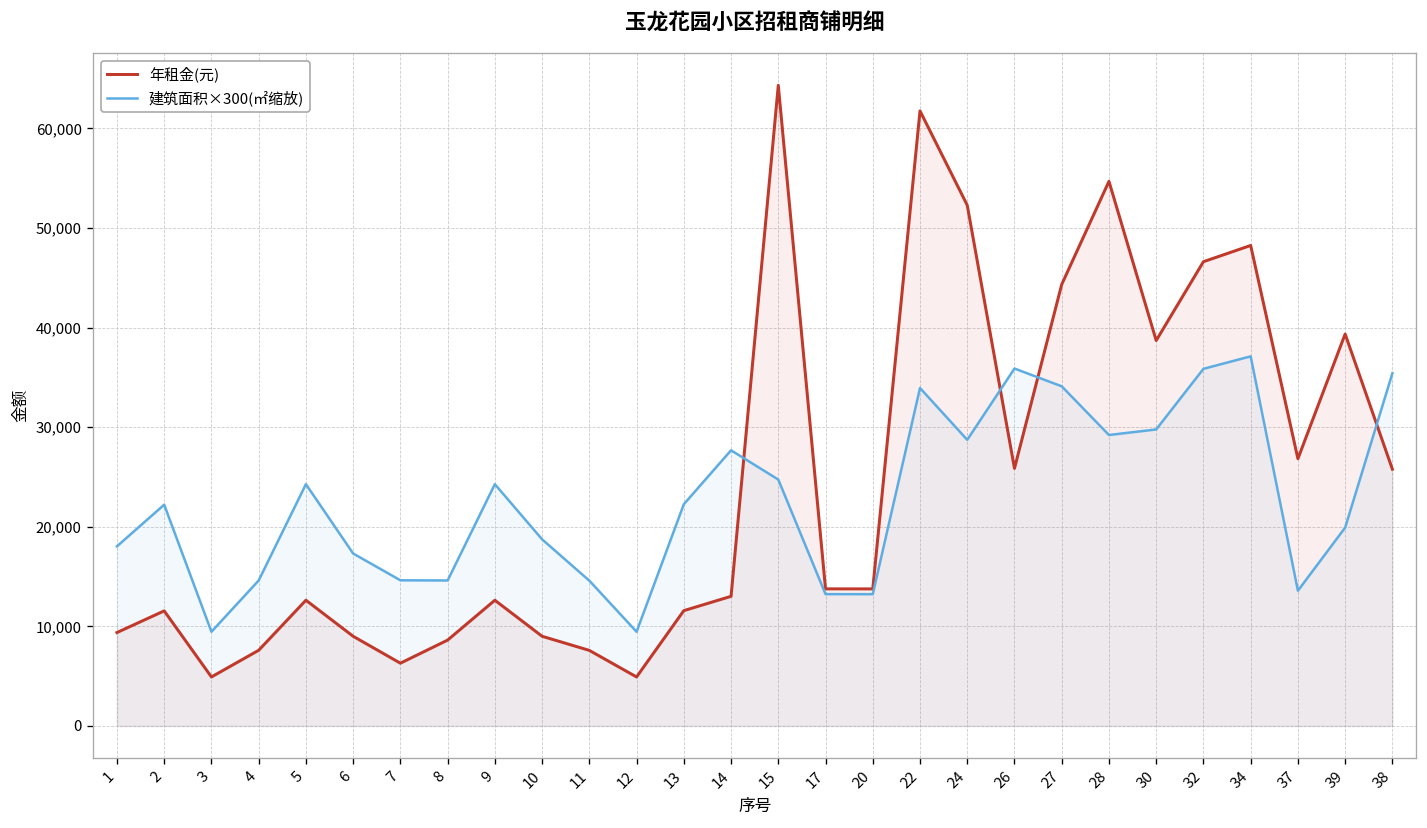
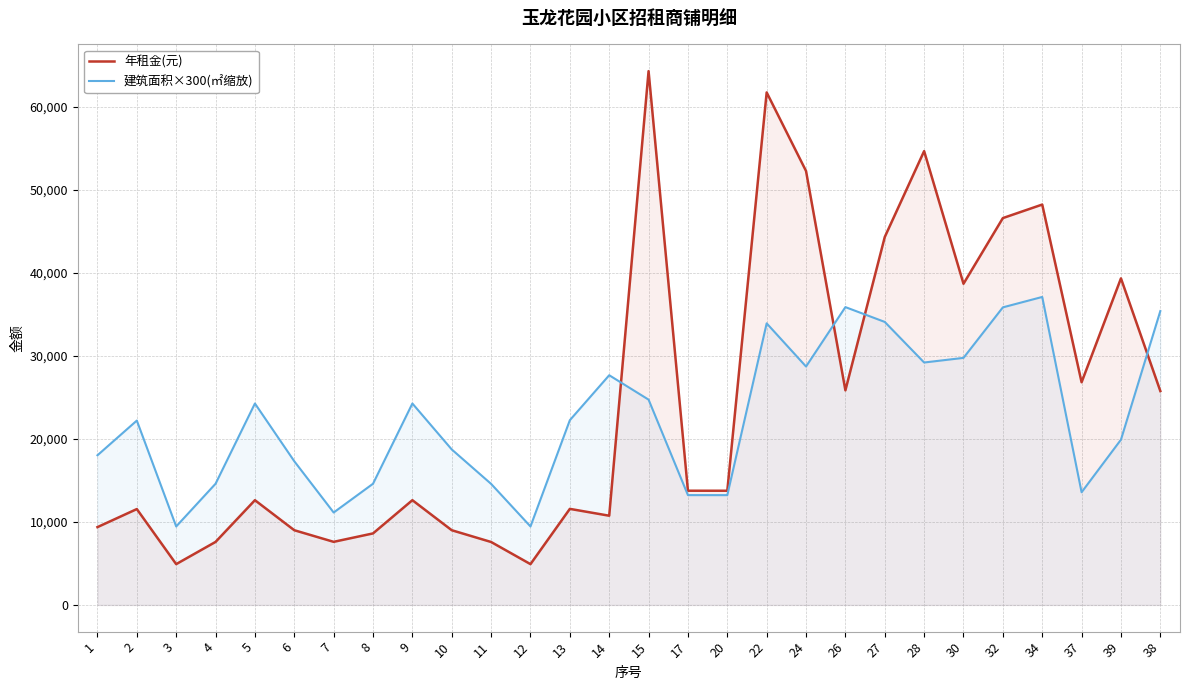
  {
    "年租金(元)": {
      "1": "9,000",
      "2": "12,000",
      "3": "5,000",
      "4": "8,000",
      "5": "13,000",
      "6": "9,000",
-     "7": "6,000",
+     "7": "8,000",
      "8": "9,000",
      "9": "13,000",
      "10": "9,000",
      "11": "8,000",
      "12": "5,000",
      "13": "12,000",
-     "14": "13,000",
+     "14": "11,000",
      "15": "64,000",
      "17": "14,000",
      "20": "14,000",
      "22": "62,000",
      "24": "52,000",
      "26": "26,000",
      "27": "44,000",
      "28": "55,000",
      "30": "39,000",
      "32": "47,000",
      "34": "48,000",
      "37": "27,000",
      "39": "39,000",
      "38": "26,000"
    },
    "建筑面积×300(㎡缩放)": {
      "1": "18,000",
      "2": "22,000",
      "3": "9,000",
      "4": "15,000",
      "5": "24,000",
      "6": "17,000",
-     "7": "15,000",
+     "7": "11,000",
      "8": "15,000",
      "9": "24,000",
      "10": "19,000",
      "11": "15,000",
      "12": "9,000",
      "13": "22,000",
      "14": "28,000",
      "15": "25,000",
      "17": "13,000",
      "20": "13,000",
      "22": "34,000",
      "24": "29,000",
      "26": "36,000",
      "27": "34,000",
      "28": "29,000",
      "30": "30,000",
      "32": "36,000",
      "34": "37,000",
      "37": "14,000",
      "39": "20,000",
      "38": "35,000"
    }
  }
